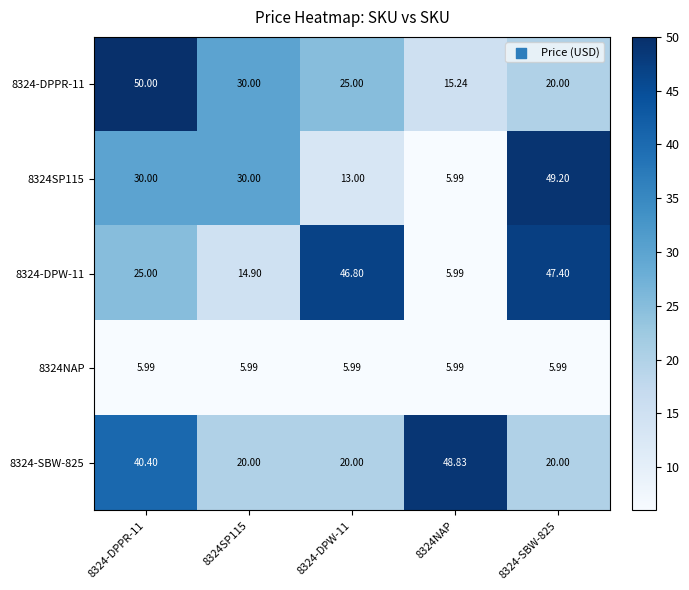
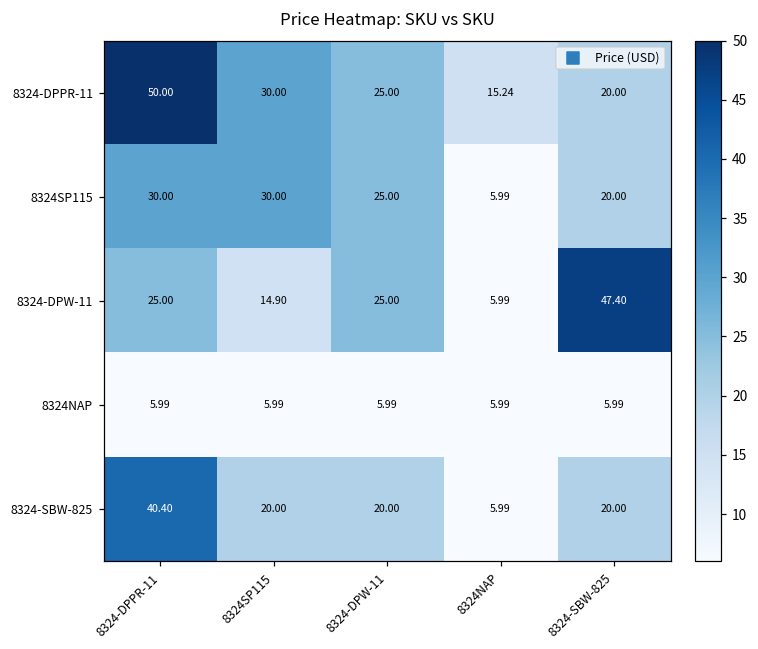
  {
    "8324-DPPR-11": {
      "8324-DPPR-11": 50.00,
      "8324SP115": 30.00,
      "8324-DPW-11": 25.00,
      "8324NAP": 15.24,
      "8324-SBW-825": 20.00
    },
    "8324SP115": {
      "8324-DPPR-11": 30.00,
      "8324SP115": 30.00,
-     "8324-DPW-11": 13.00,
+     "8324-DPW-11": 25.00,
      "8324NAP": 5.99,
-     "8324-SBW-825": 49.20
+     "8324-SBW-825": 20.00
    },
    "8324-DPW-11": {
      "8324-DPPR-11": 25.00,
      "8324SP115": 14.90,
-     "8324-DPW-11": 46.80,
+     "8324-DPW-11": 25.00,
      "8324NAP": 5.99,
      "8324-SBW-825": 47.40
    },
    "8324NAP": {
      "8324-DPPR-11": 5.99,
      "8324SP115": 5.99,
      "8324-DPW-11": 5.99,
      "8324NAP": 5.99,
      "8324-SBW-825": 5.99
    },
    "8324-SBW-825": {
      "8324-DPPR-11": 40.40,
      "8324SP115": 20.00,
      "8324-DPW-11": 20.00,
-     "8324NAP": 48.83,
+     "8324NAP": 5.99,
      "8324-SBW-825": 20.00
    }
  }
